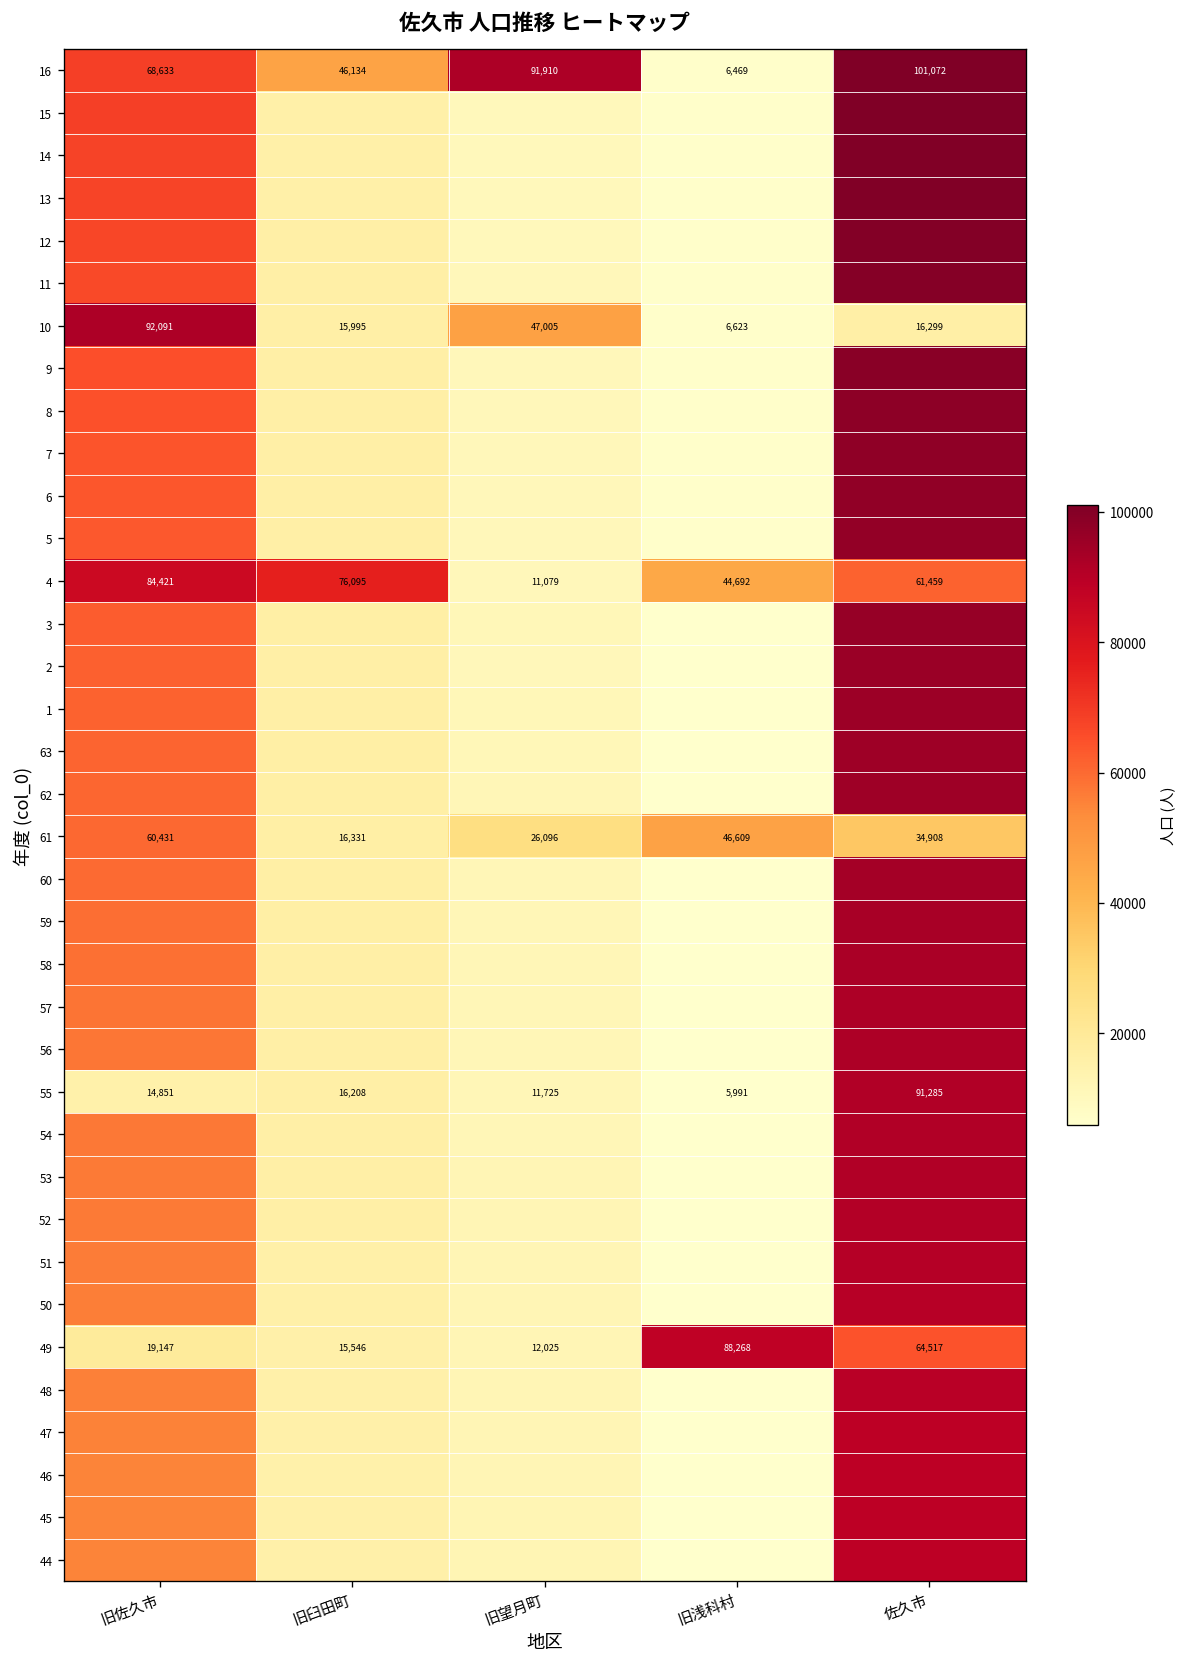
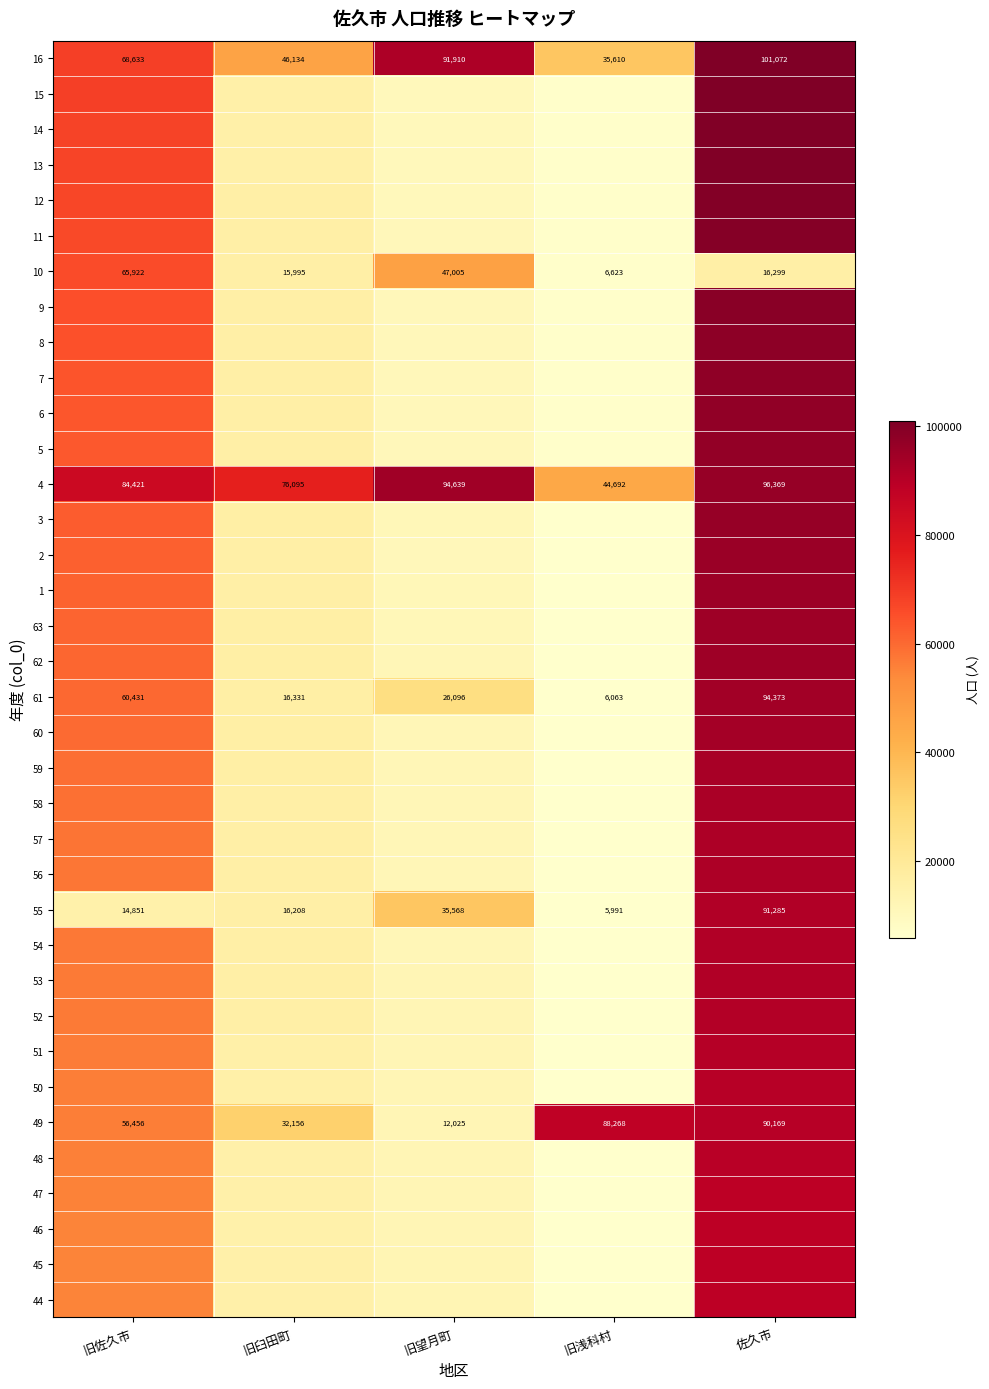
  {
    "16": {
      "旧佐久市": "68,633",
      "旧臼田町": "46,134",
      "旧望月町": "91,910",
-     "旧浅科村": "6,469",
+     "旧浅科村": "35,610",
      "佐久市": "101,072"
    },
    "10": {
-     "旧佐久市": "92,091",
+     "旧佐久市": "65,922",
      "旧臼田町": "15,995",
      "旧望月町": "47,005",
      "旧浅科村": "6,623",
      "佐久市": "16,299"
    },
    "4": {
      "旧佐久市": "84,421",
      "旧臼田町": "76,095",
-     "旧望月町": "11,079",
+     "旧望月町": "94,639",
      "旧浅科村": "44,692",
-     "佐久市": "61,459"
+     "佐久市": "96,369"
    },
    "61": {
      "旧佐久市": "60,431",
      "旧臼田町": "16,331",
      "旧望月町": "26,096",
-     "旧浅科村": "46,609",
-     "佐久市": "34,908"
+     "旧浅科村": "6,063",
+     "佐久市": "94,373"
    },
    "55": {
      "旧佐久市": "14,851",
      "旧臼田町": "16,208",
-     "旧望月町": "11,725",
+     "旧望月町": "35,568",
      "旧浅科村": "5,991",
      "佐久市": "91,285"
    },
    "49": {
-     "旧佐久市": "19,147",
-     "旧臼田町": "15,546",
+     "旧佐久市": "56,456",
+     "旧臼田町": "32,156",
      "旧望月町": "12,025",
      "旧浅科村": "88,268",
-     "佐久市": "64,517"
+     "佐久市": "90,169"
    }
  }
